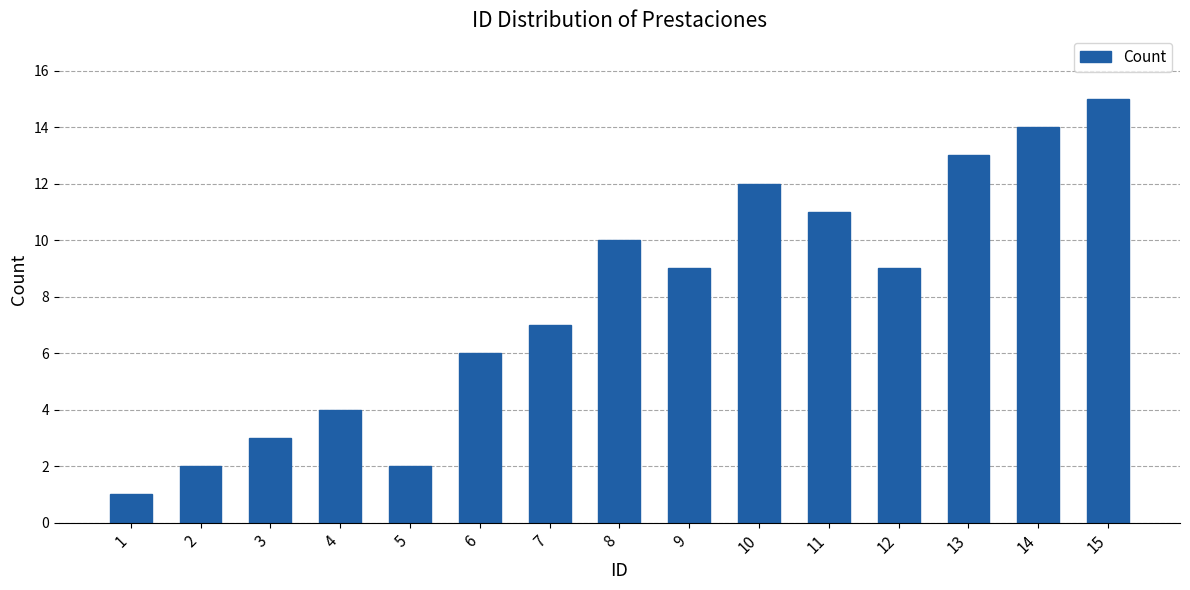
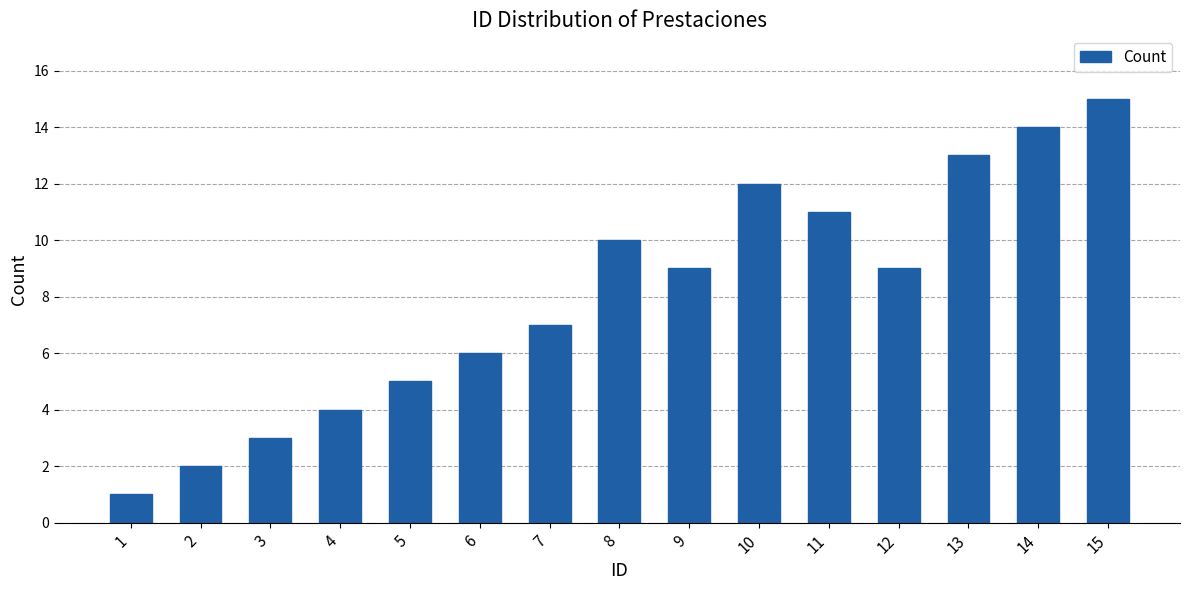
  {
    "1": 1,
    "2": 2,
    "3": 3,
    "4": 4,
-   "5": 2,
+   "5": 5,
    "6": 6,
    "7": 7,
    "8": 10,
    "9": 9,
    "10": 12,
    "11": 11,
    "12": 9,
    "13": 13,
    "14": 14,
    "15": 15
  }
